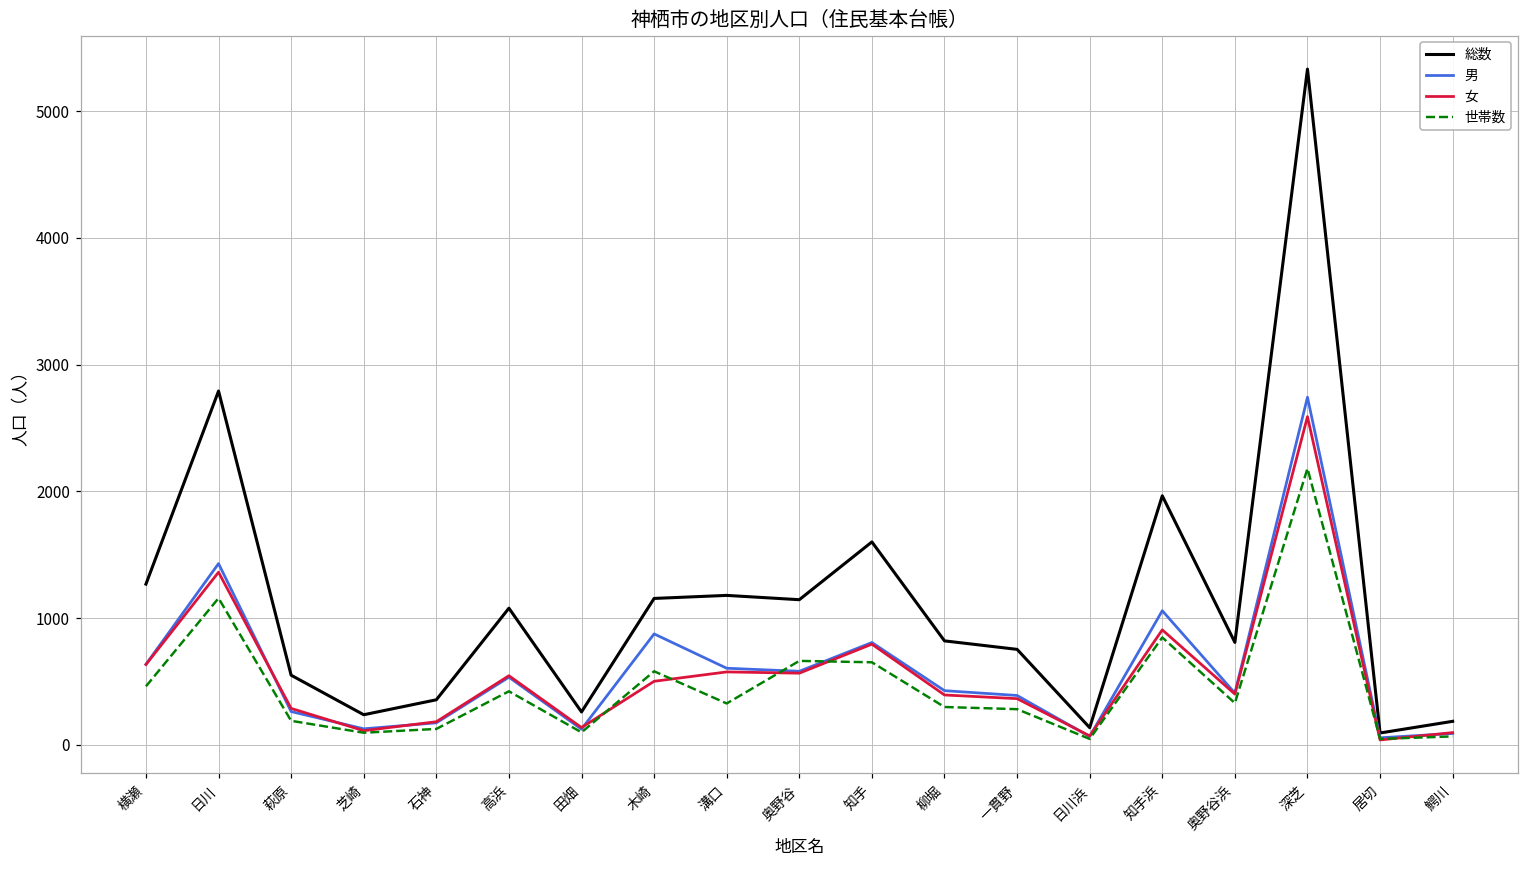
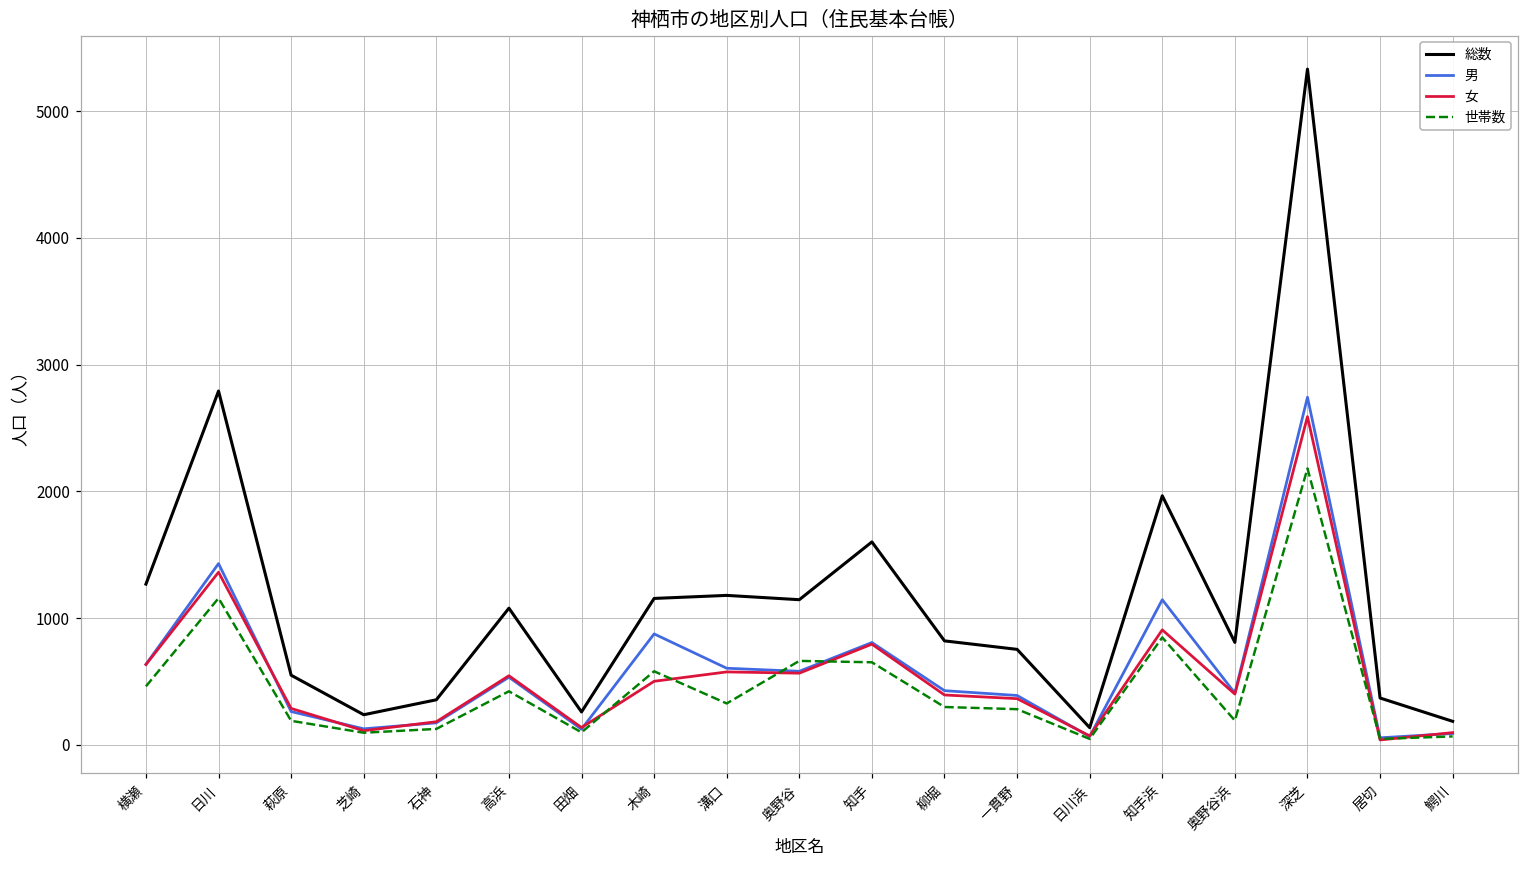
  {
    "総数": {
      "横瀬": 1270,
      "日川": 2790,
      "萩原": 550,
      "芝崎": 240,
      "石神": 360,
      "高浜": 1080,
      "田畑": 260,
      "木崎": 1160,
      "溝口": 1180,
      "奥野谷": 1150,
      "知手": 1600,
      "柳堀": 820,
      "一貫野": 750,
      "日川浜": 140,
      "知手浜": 1970,
      "奥野谷浜": 810,
      "深芝": 5330,
-     "居切": 90,
+     "居切": 370,
      "鰐川": 190
    },
    "男": {
      "日川": 1430,
      "萩原": 260,
      "木崎": 880,
      "溝口": 600,
      "柳堀": 430,
      "一貫野": 390,
-     "知手浜": 1060,
+     "知手浜": 1150,
      "深芝": 2740
    },
    "女": {
      "日川": 1360,
      "萩原": 290,
      "木崎": 500,
      "溝口": 580,
      "柳堀": 390,
      "一貫野": 360,
      "知手浜": 910,
      "深芝": 2590
    },
    "世帯数": {
      "横瀬": 460,
      "日川": 1160,
      "萩原": 190,
      "石神": 130,
      "高浜": 420,
      "田畑": 100,
      "木崎": 580,
      "溝口": 330,
      "奥野谷": 660,
      "知手": 650,
      "柳堀": 300,
      "一貫野": 280,
      "知手浜": 850,
-     "奥野谷浜": 330,
+     "奥野谷浜": 190,
      "深芝": 2180,
      "鰐川": 70
    }
  }
